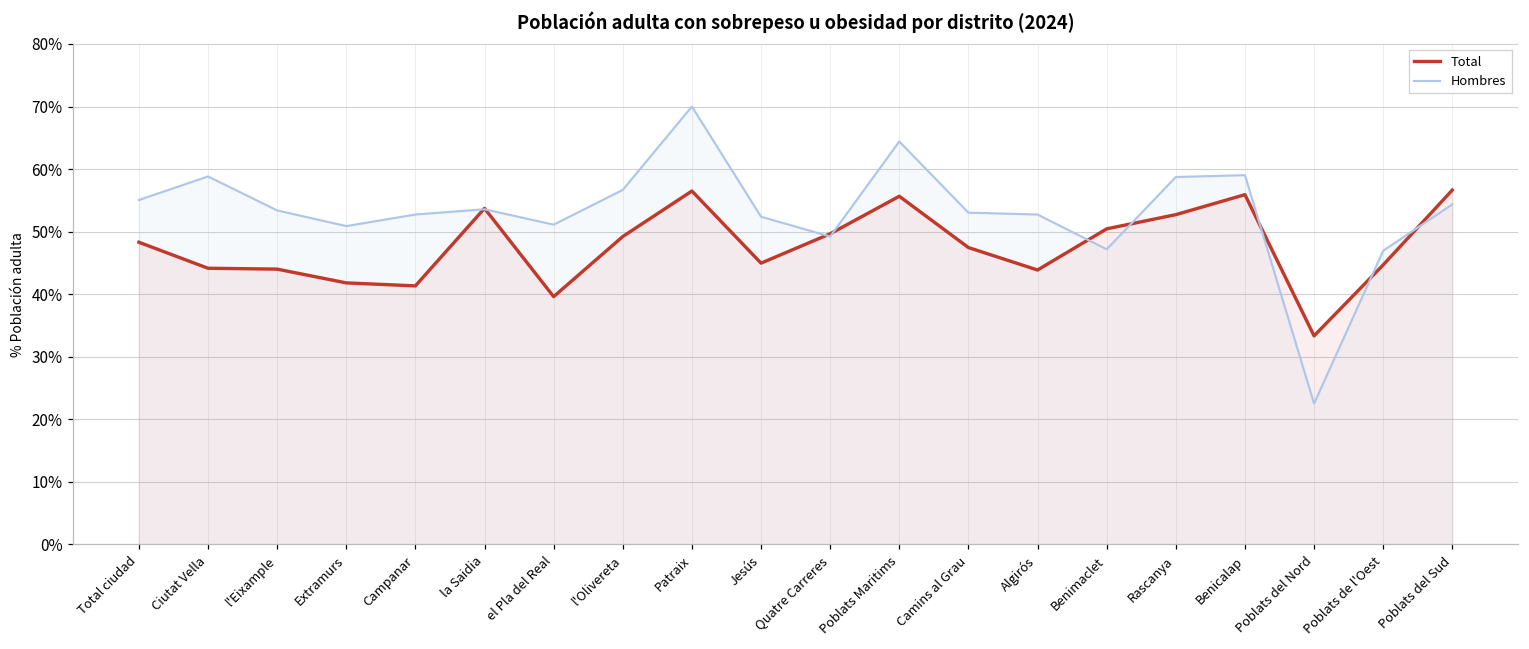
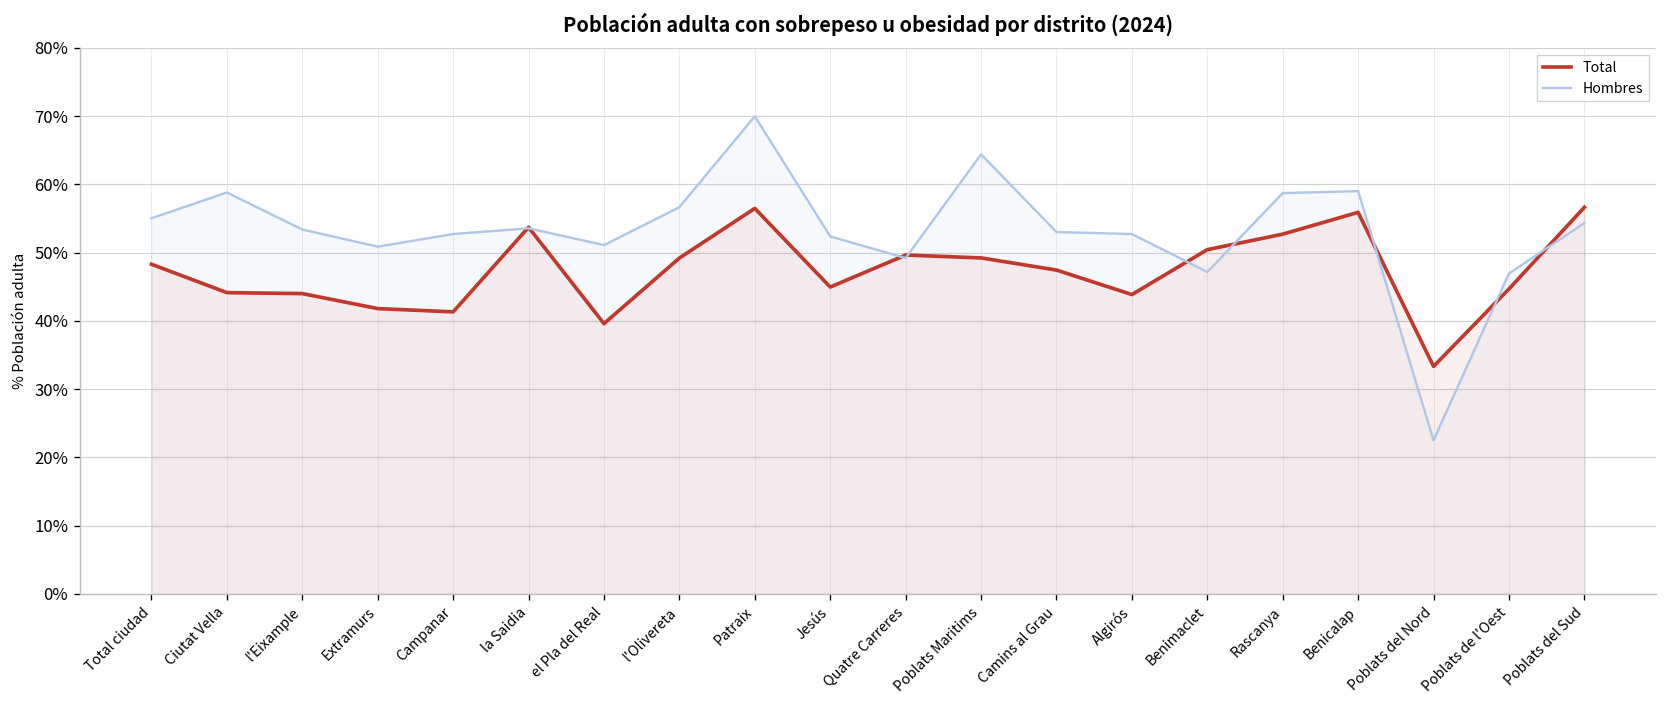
  {
    "Total": {
      "Total ciudad": "48%",
      "Ciutat Vella": "44%",
      "l'Eixample": "44%",
      "Extramurs": "42%",
      "Campanar": "41%",
      "el Pla del Real": "40%",
      "l'Olivereta": "49%",
      "Patraix": "56%",
      "Jesús": "45%",
-     "Poblats Maritims": "56%",
+     "Poblats Maritims": "49%",
      "Camins al Grau": "47%",
      "Algirós": "44%",
      "Benimaclet": "50%",
      "Rascanya": "53%",
      "Benicalap": "56%",
      "Poblats del Nord": "33%",
      "Poblats de l'Oest": "45%",
      "Poblats del Sud": "57%"
    },
    "Hombres": {
      "Total ciudad": "55%",
      "Ciutat Vella": "59%",
      "l'Eixample": "53%",
      "Extramurs": "51%",
      "Campanar": "53%",
      "el Pla del Real": "51%",
      "l'Olivereta": "57%",
      "Patraix": "70%",
      "Jesús": "52%",
      "Poblats Maritims": "64%",
      "Camins al Grau": "53%",
      "Algirós": "53%",
      "Benimaclet": "47%",
      "Rascanya": "59%",
      "Benicalap": "59%",
      "Poblats del Nord": "23%",
      "Poblats de l'Oest": "47%",
      "Poblats del Sud": "54%"
    }
  }
